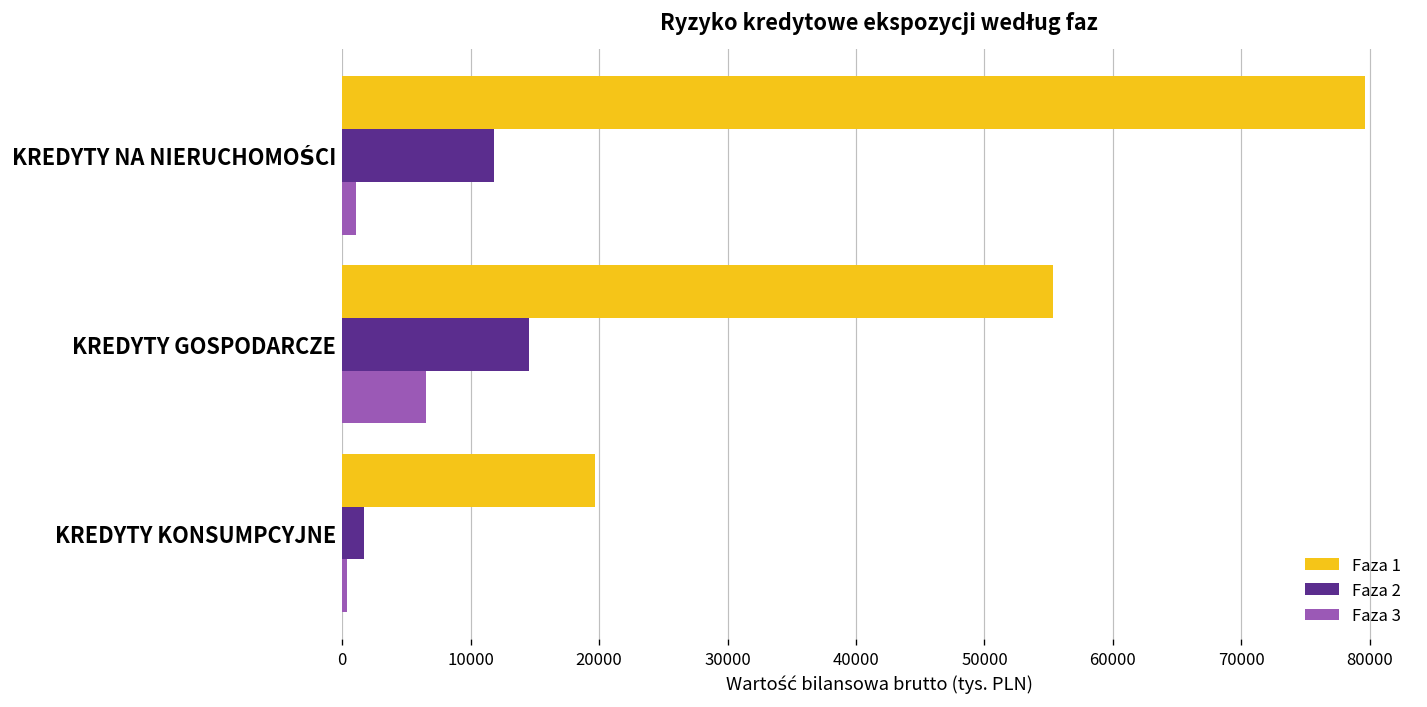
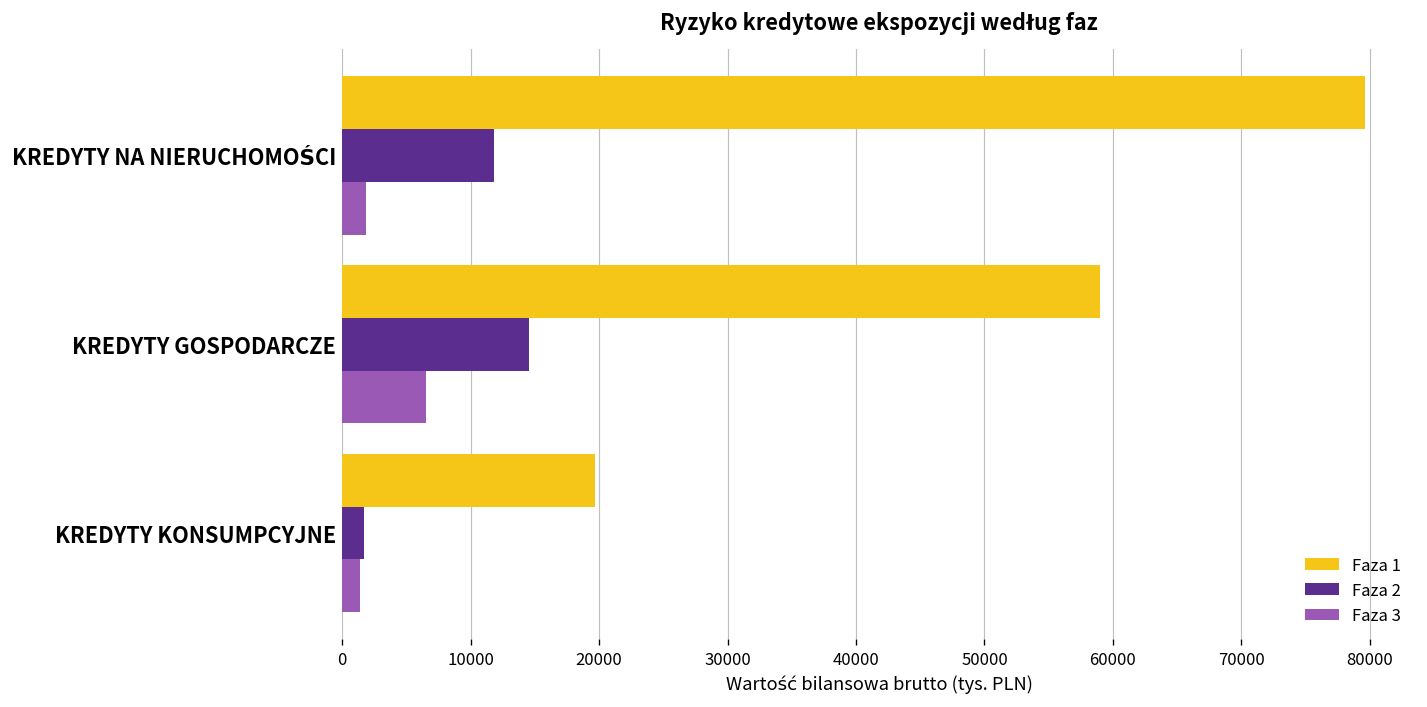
  {
    "Faza 1": {
      "KREDYTY NA NIERUCHOMOŚCI": 79600,
-     "KREDYTY GOSPODARCZE": 55400,
+     "KREDYTY GOSPODARCZE": 59000,
      "KREDYTY KONSUMPCYJNE": 19700
    },
    "Faza 2": {
      "KREDYTY NA NIERUCHOMOŚCI": 11800,
      "KREDYTY GOSPODARCZE": 14500,
      "KREDYTY KONSUMPCYJNE": 1700
    },
    "Faza 3": {
-     "KREDYTY NA NIERUCHOMOŚCI": 1100,
+     "KREDYTY NA NIERUCHOMOŚCI": 1900,
      "KREDYTY GOSPODARCZE": 6600,
-     "KREDYTY KONSUMPCYJNE": 400
+     "KREDYTY KONSUMPCYJNE": 1400
    }
  }
